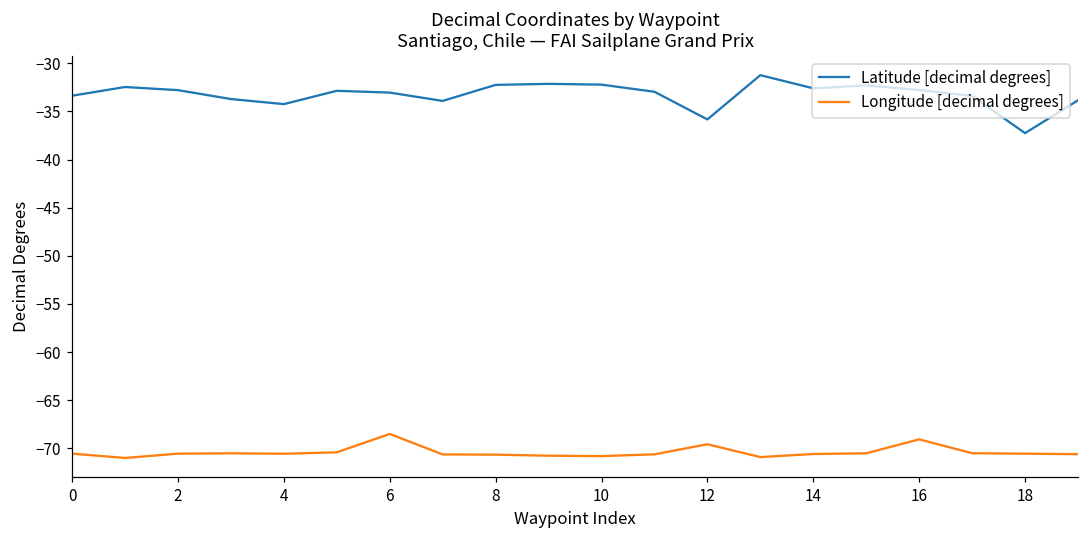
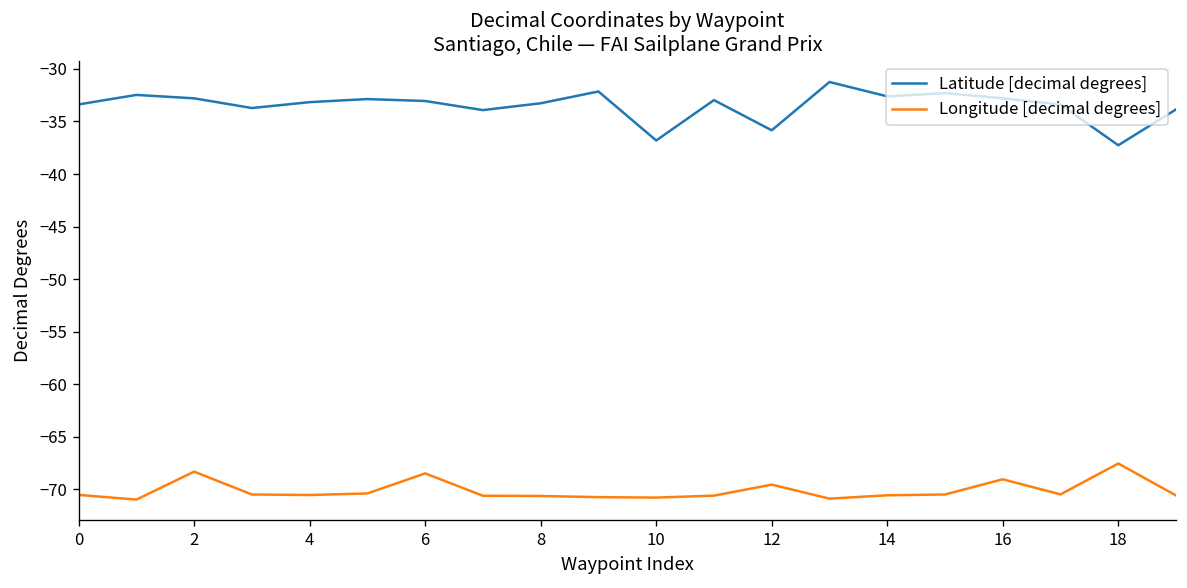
  {
    "Latitude [decimal degrees]": {
      "0": -33,
      "2": -33,
-     "4": -34,
+     "4": -33,
      "6": -33,
-     "8": -32,
-     "10": -32,
+     "8": -33,
+     "10": -37,
      "12": -36,
      "18": -37
    },
    "Longitude [decimal degrees]": {
      "0": -71,
-     "2": -71,
+     "2": -68,
      "4": -71,
      "6": -69,
      "8": -71,
      "10": -71,
      "12": -70,
      "14": -71,
      "16": -69,
-     "18": -71
+     "18": -68
    }
  }
